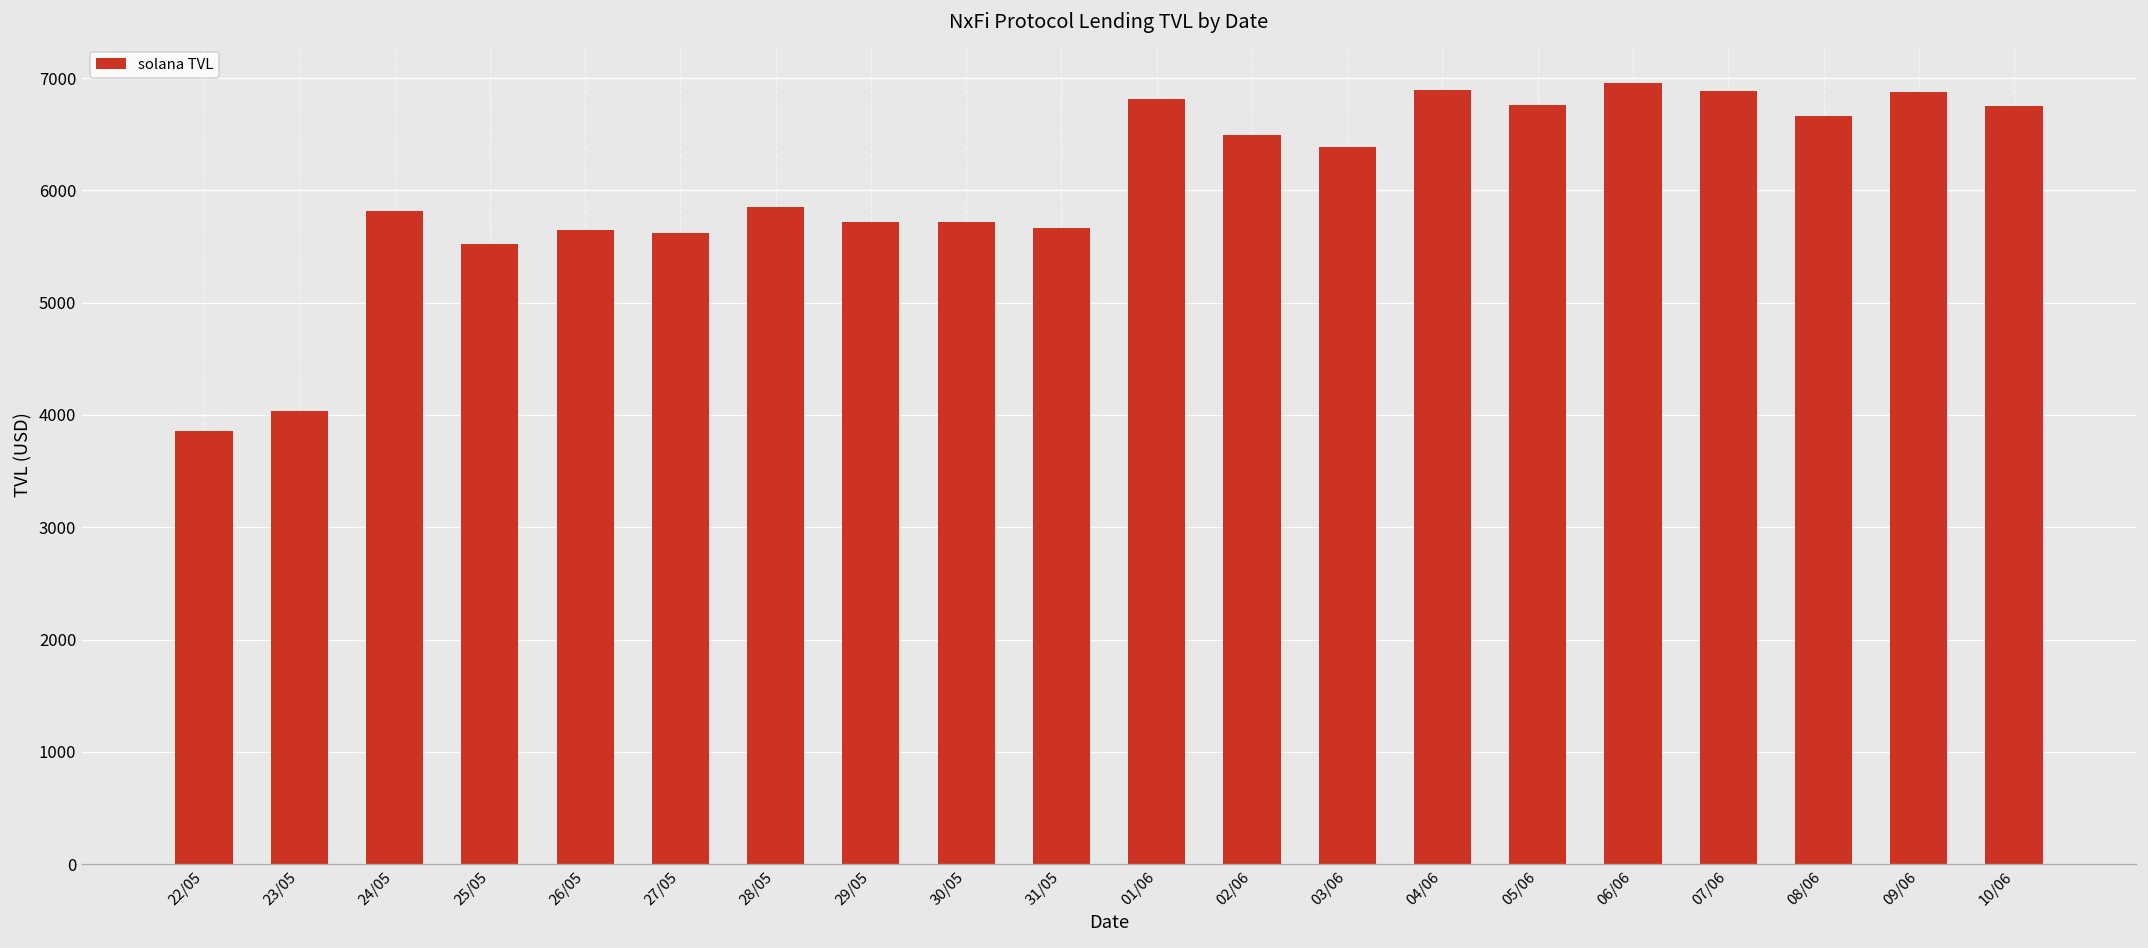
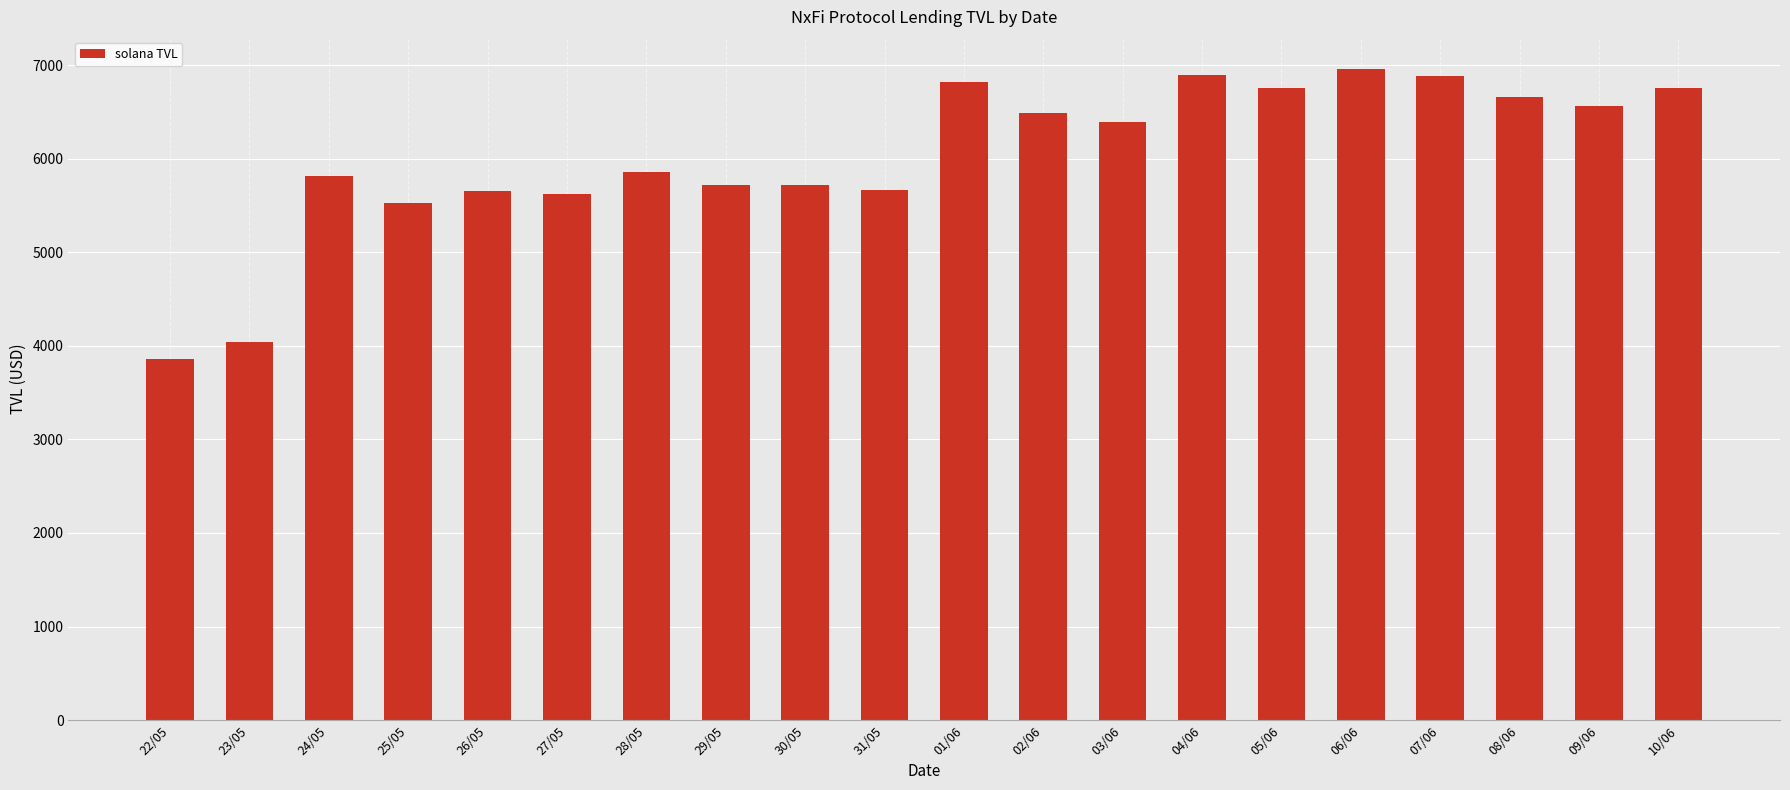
  {
    "22/05": 3900,
    "23/05": 4000,
    "24/05": 5800,
    "25/05": 5500,
    "26/05": 5700,
    "27/05": 5600,
    "28/05": 5900,
    "29/05": 5700,
    "30/05": 5700,
    "31/05": 5700,
    "01/06": 6800,
    "02/06": 6500,
    "03/06": 6400,
    "04/06": 6900,
    "05/06": 6800,
    "06/06": 7000,
    "07/06": 6900,
    "08/06": 6700,
-   "09/06": 6900,
+   "09/06": 6600,
    "10/06": 6800
  }
